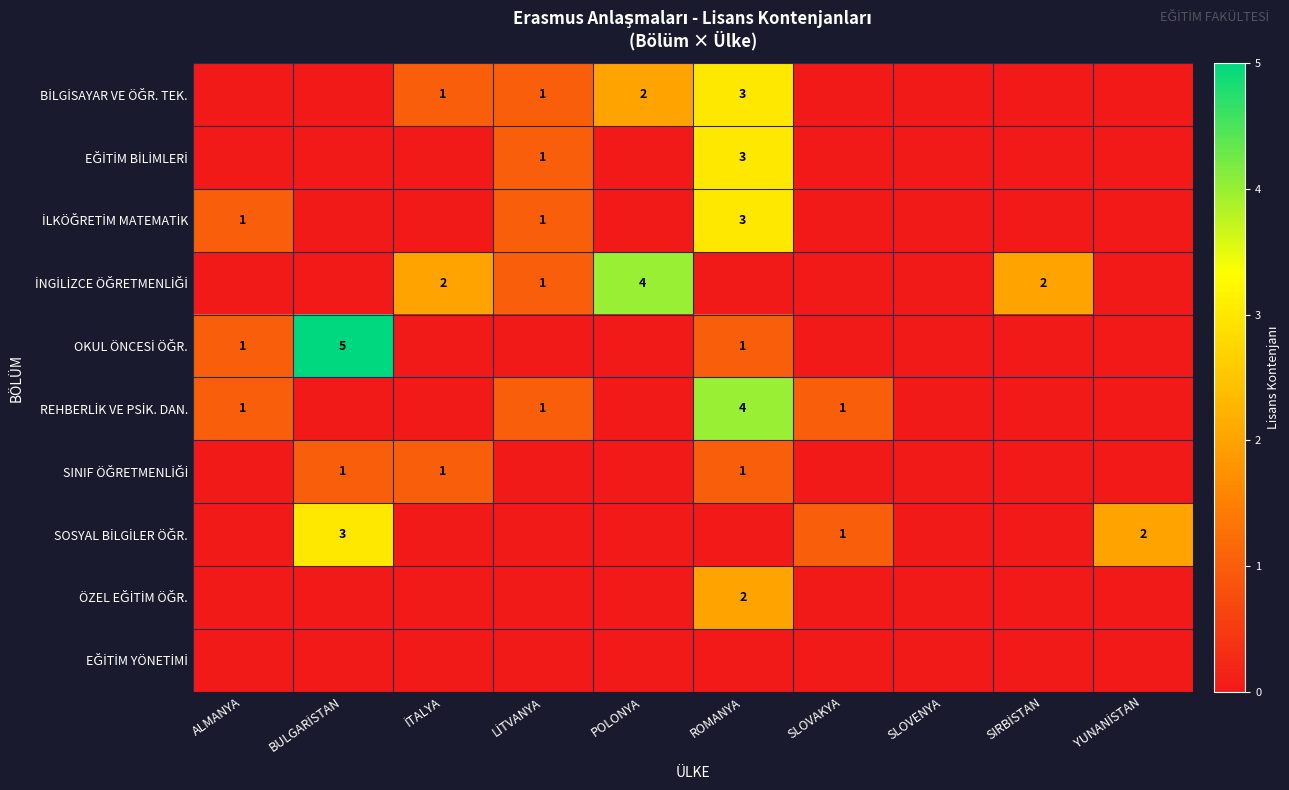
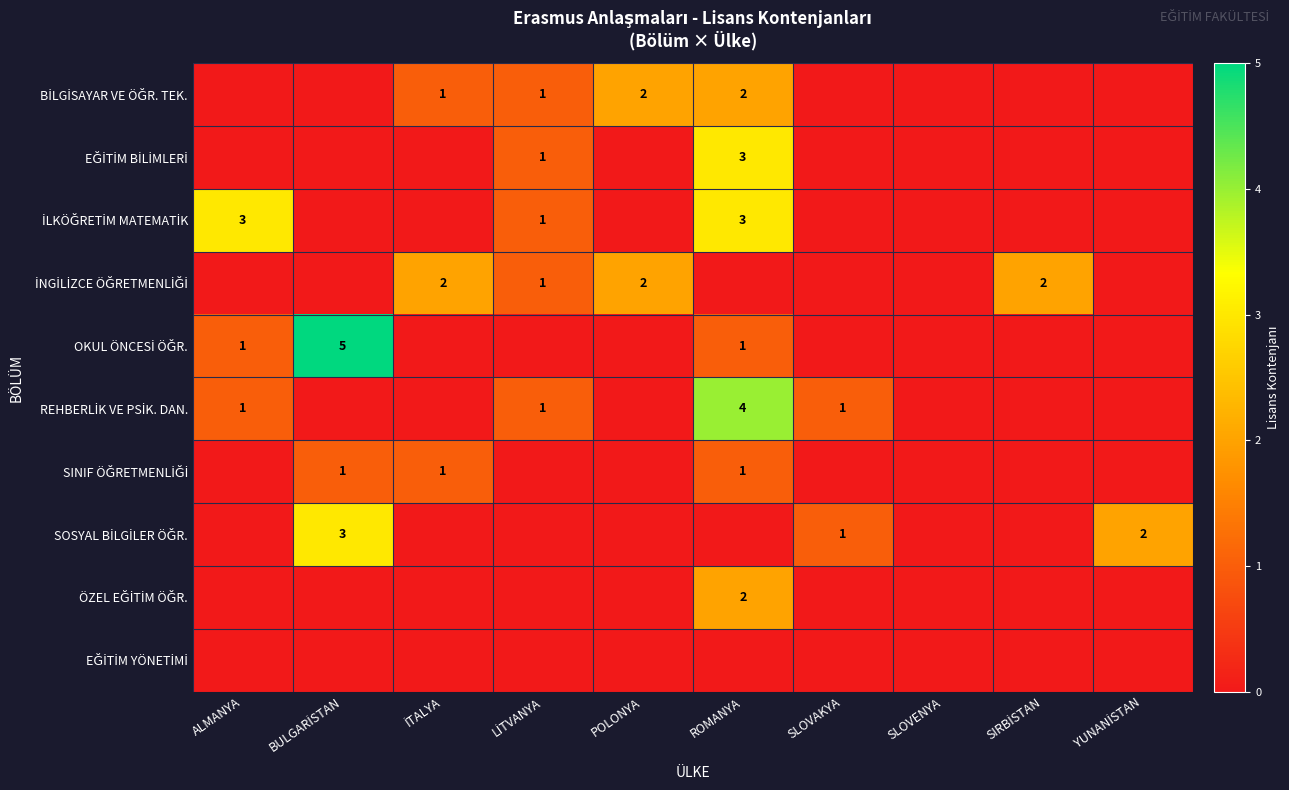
  {
    "BİLGİSAYAR VE ÖĞR. TEK.": {
      "İTALYA": 1,
      "LİTVANYA": 1,
      "POLONYA": 2,
-     "ROMANYA": 3
+     "ROMANYA": 2
    },
    "EĞİTİM BİLİMLERİ": {
      "LİTVANYA": 1,
      "ROMANYA": 3
    },
    "İLKÖĞRETİM MATEMATİK": {
-     "ALMANYA": 1,
+     "ALMANYA": 3,
      "LİTVANYA": 1,
      "ROMANYA": 3
    },
    "İNGİLİZCE ÖĞRETMENLİĞİ": {
      "İTALYA": 2,
      "LİTVANYA": 1,
-     "POLONYA": 4,
+     "POLONYA": 2,
      "SIRBİSTAN": 2
    },
    "OKUL ÖNCESİ ÖĞR.": {
      "ALMANYA": 1,
      "BULGARİSTAN": 5,
      "ROMANYA": 1
    },
    "REHBERLİK VE PSİK. DAN.": {
      "ALMANYA": 1,
      "LİTVANYA": 1,
      "ROMANYA": 4,
      "SLOVAKYA": 1
    },
    "SINIF ÖĞRETMENLİĞİ": {
      "BULGARİSTAN": 1,
      "İTALYA": 1,
      "ROMANYA": 1
    },
    "SOSYAL BİLGİLER ÖĞR.": {
      "BULGARİSTAN": 3,
      "SLOVAKYA": 1,
      "YUNANİSTAN": 2
    },
    "ÖZEL EĞİTİM ÖĞR.": {
      "ROMANYA": 2
    }
  }
